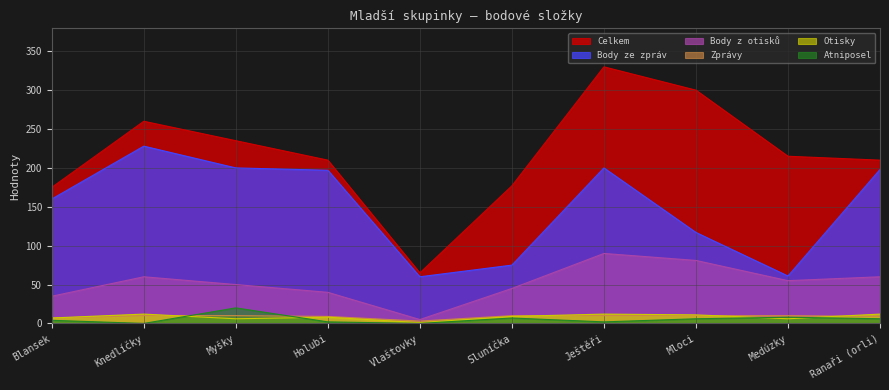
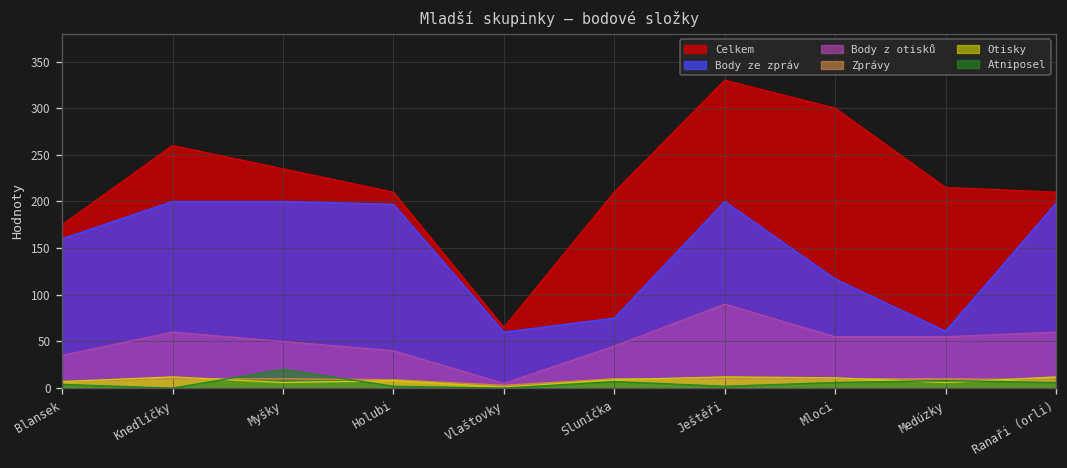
  {
    "Celkem": {
      "Blansek": 180,
      "Knedlíčky": 260,
      "Myšky": 240,
      "Holubi": 210,
      "Vlaštovky": 70,
-     "Sluníčka": 180,
+     "Sluníčka": 210,
      "Ještěři": 330,
      "Mloci": 300,
      "Medúzky": 220,
      "Ranaři (orli)": 210
    },
    "Body ze zpráv": {
      "Blansek": 160,
-     "Knedlíčky": 230,
+     "Knedlíčky": 200,
      "Myšky": 200,
      "Holubi": 200,
      "Vlaštovky": 60,
      "Sluníčka": 80,
      "Ještěři": 200,
      "Mloci": 120,
      "Medúzky": 60,
      "Ranaři (orli)": 200
    },
    "Body z otisků": {
      "Blansek": 40,
      "Knedlíčky": 60,
      "Myšky": 50,
      "Holubi": 40,
      "Sluníčka": 50,
      "Ještěři": 90,
-     "Mloci": 80,
+     "Mloci": 60,
      "Medúzky": 60,
      "Ranaři (orli)": 60
    },
    "Zprávy": {
      "Myšky": 10
    },
    "Otisky": {
      "Myšky": 10
    },
    "Atniposel": {
      "Knedlíčky": 0,
      "Myšky": 20,
      "Holubi": 0,
      "Ještěři": 0,
      "Mloci": 10
    }
  }
